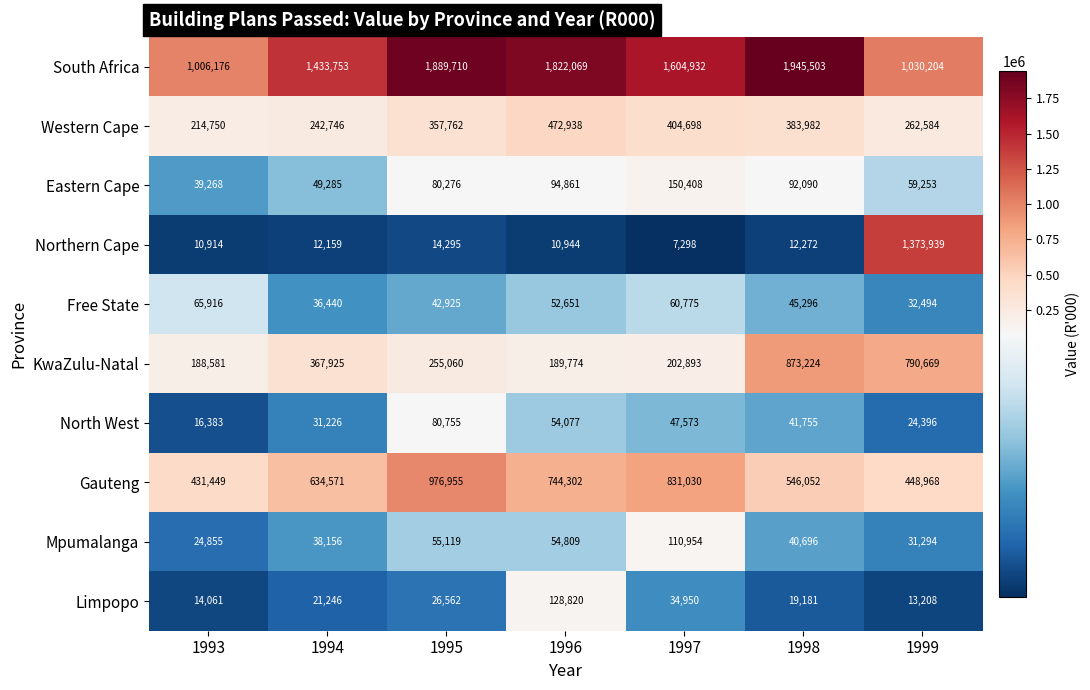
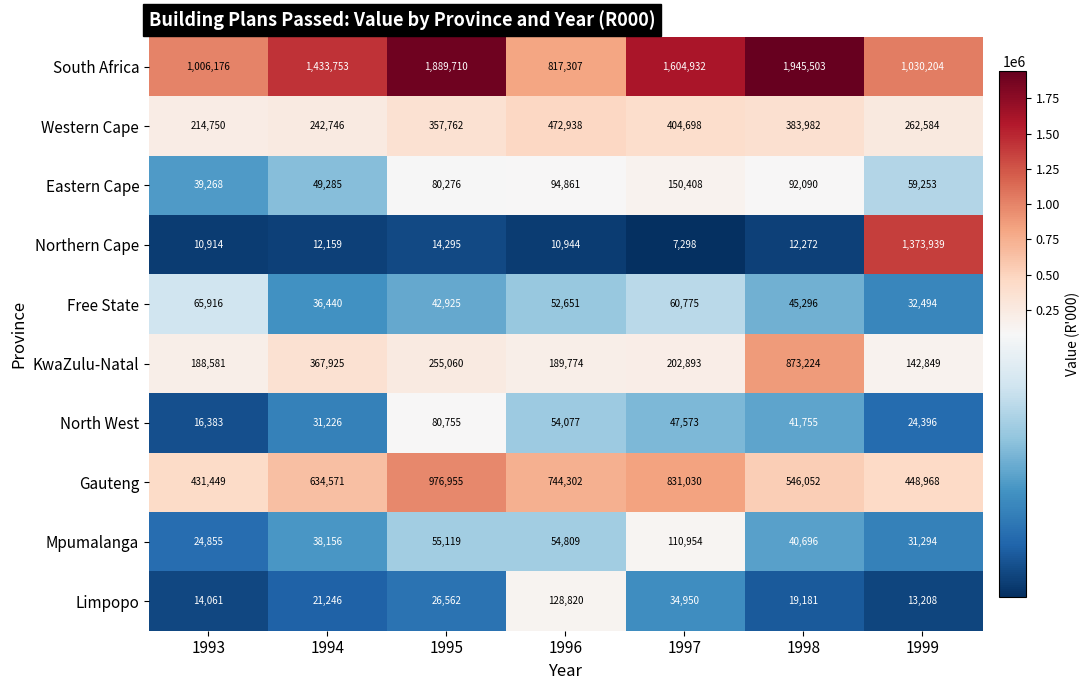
  {
    "South Africa": {
      "1993": "1,006,176",
      "1994": "1,433,753",
      "1995": "1,889,710",
-     "1996": "1,822,069",
+     "1996": "817,307",
      "1997": "1,604,932",
      "1998": "1,945,503",
      "1999": "1,030,204"
    },
    "Western Cape": {
      "1993": "214,750",
      "1994": "242,746",
      "1995": "357,762",
      "1996": "472,938",
      "1997": "404,698",
      "1998": "383,982",
      "1999": "262,584"
    },
    "Eastern Cape": {
      "1993": "39,268",
      "1994": "49,285",
      "1995": "80,276",
      "1996": "94,861",
      "1997": "150,408",
      "1998": "92,090",
      "1999": "59,253"
    },
    "Northern Cape": {
      "1993": "10,914",
      "1994": "12,159",
      "1995": "14,295",
      "1996": "10,944",
      "1997": "7,298",
      "1998": "12,272",
      "1999": "1,373,939"
    },
    "Free State": {
      "1993": "65,916",
      "1994": "36,440",
      "1995": "42,925",
      "1996": "52,651",
      "1997": "60,775",
      "1998": "45,296",
      "1999": "32,494"
    },
    "KwaZulu-Natal": {
      "1993": "188,581",
      "1994": "367,925",
      "1995": "255,060",
      "1996": "189,774",
      "1997": "202,893",
      "1998": "873,224",
-     "1999": "790,669"
+     "1999": "142,849"
    },
    "North West": {
      "1993": "16,383",
      "1994": "31,226",
      "1995": "80,755",
      "1996": "54,077",
      "1997": "47,573",
      "1998": "41,755",
      "1999": "24,396"
    },
    "Gauteng": {
      "1993": "431,449",
      "1994": "634,571",
      "1995": "976,955",
      "1996": "744,302",
      "1997": "831,030",
      "1998": "546,052",
      "1999": "448,968"
    },
    "Mpumalanga": {
      "1993": "24,855",
      "1994": "38,156",
      "1995": "55,119",
      "1996": "54,809",
      "1997": "110,954",
      "1998": "40,696",
      "1999": "31,294"
    },
    "Limpopo": {
      "1993": "14,061",
      "1994": "21,246",
      "1995": "26,562",
      "1996": "128,820",
      "1997": "34,950",
      "1998": "19,181",
      "1999": "13,208"
    }
  }
